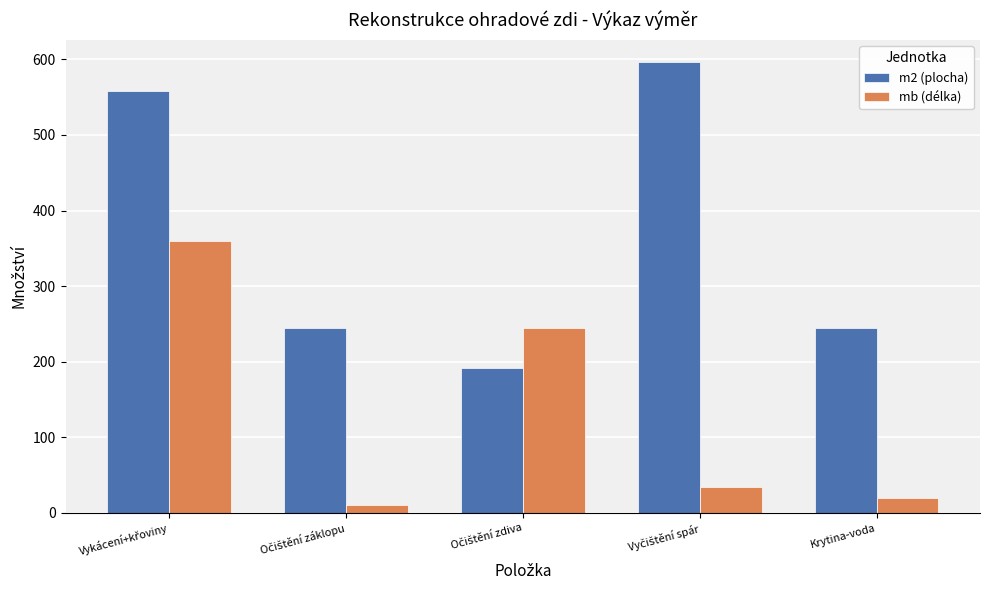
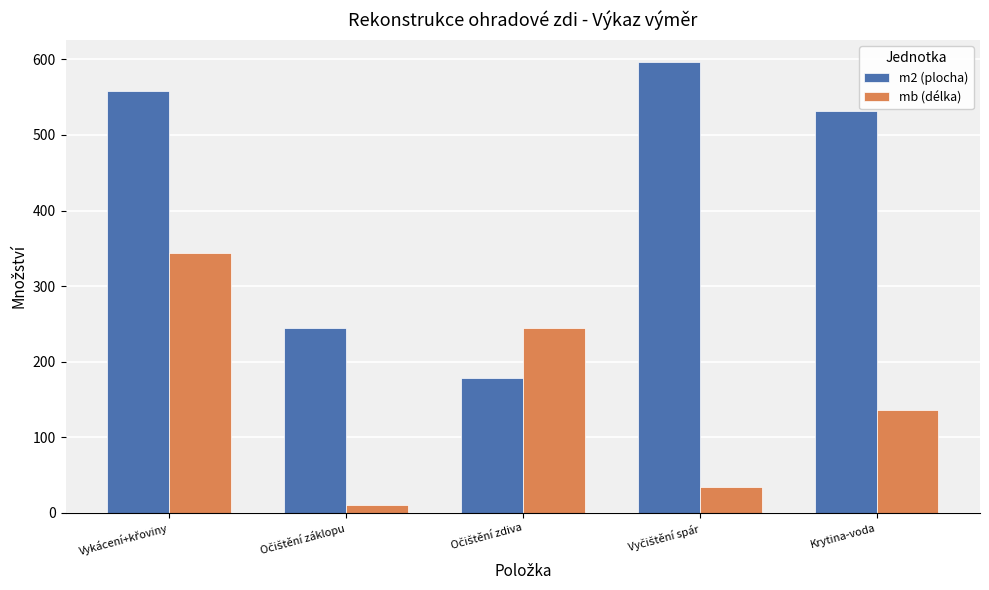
  {
    "m2 (plocha)": {
      "Vykácení+křoviny": 560,
      "Očištění záklopu": 250,
-     "Očištění zdiva": 190,
+     "Očištění zdiva": 180,
      "Vyčištění spár": 600,
-     "Krytina-voda": 250
+     "Krytina-voda": 530
    },
    "mb (délka)": {
-     "Vykácení+křoviny": 360,
+     "Vykácení+křoviny": 340,
      "Očištění záklopu": 10,
      "Očištění zdiva": 250,
      "Vyčištění spár": 40,
-     "Krytina-voda": 20
+     "Krytina-voda": 140
    }
  }
